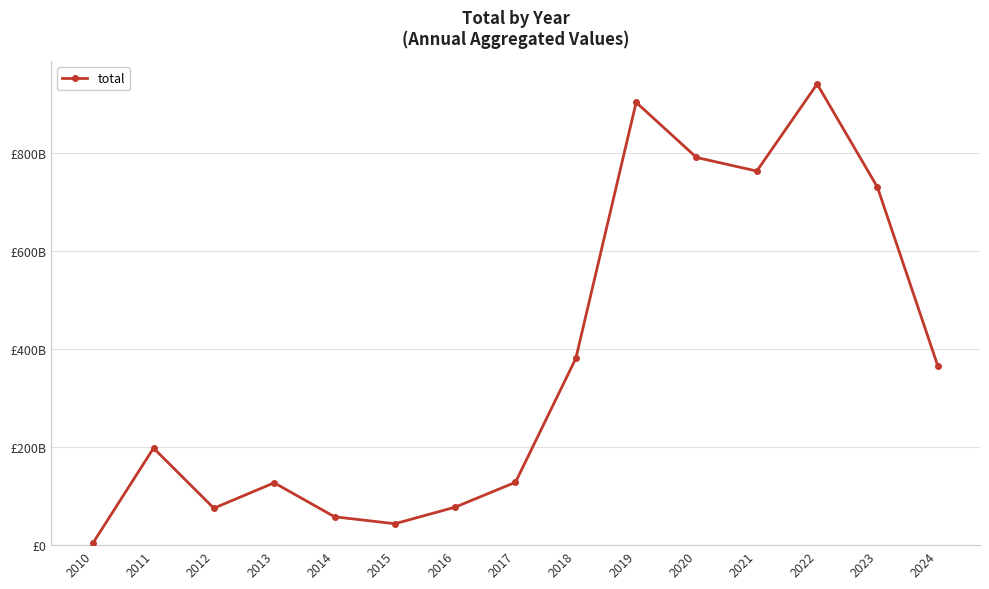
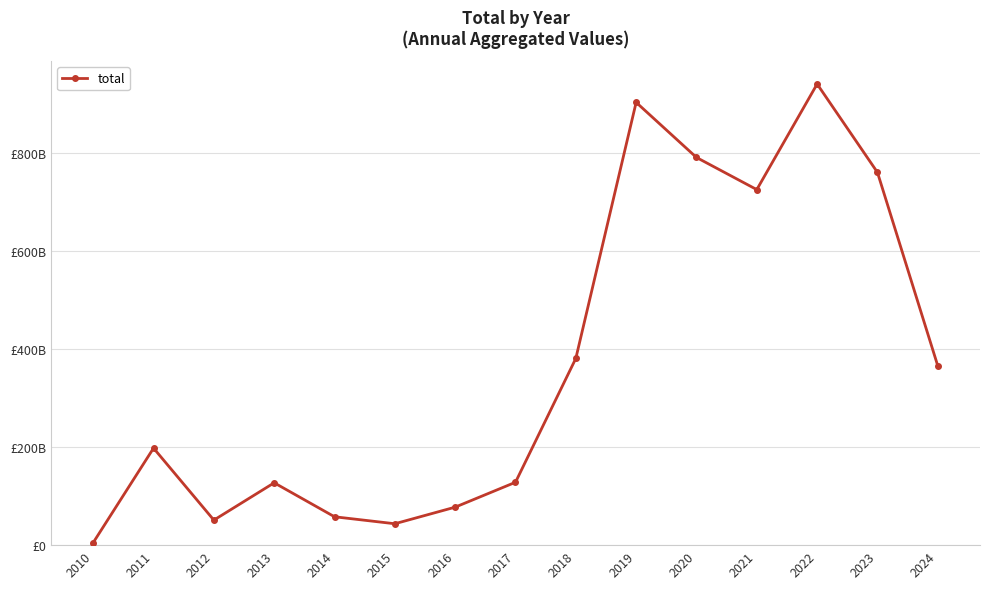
  {
    "2010": "£10000000000",
    "2011": "£200000000000",
-   "2012": "£80000000000",
+   "2012": "£50000000000",
    "2013": "£130000000000",
    "2014": "£60000000000",
    "2015": "£40000000000",
    "2016": "£80000000000",
    "2017": "£130000000000",
    "2018": "£380000000000",
    "2019": "£900000000000",
    "2020": "£790000000000",
-   "2021": "£760000000000",
+   "2021": "£730000000000",
    "2022": "£940000000000",
-   "2023": "£730000000000",
+   "2023": "£760000000000",
    "2024": "£370000000000"
  }
